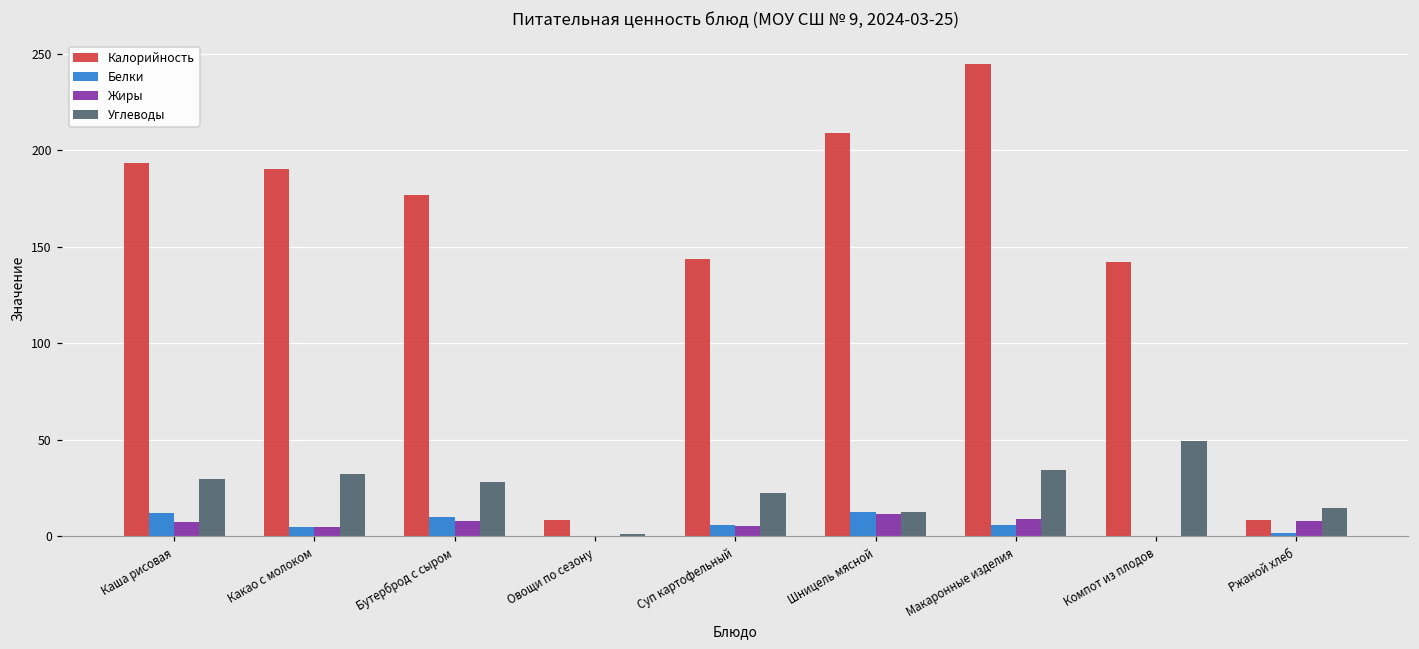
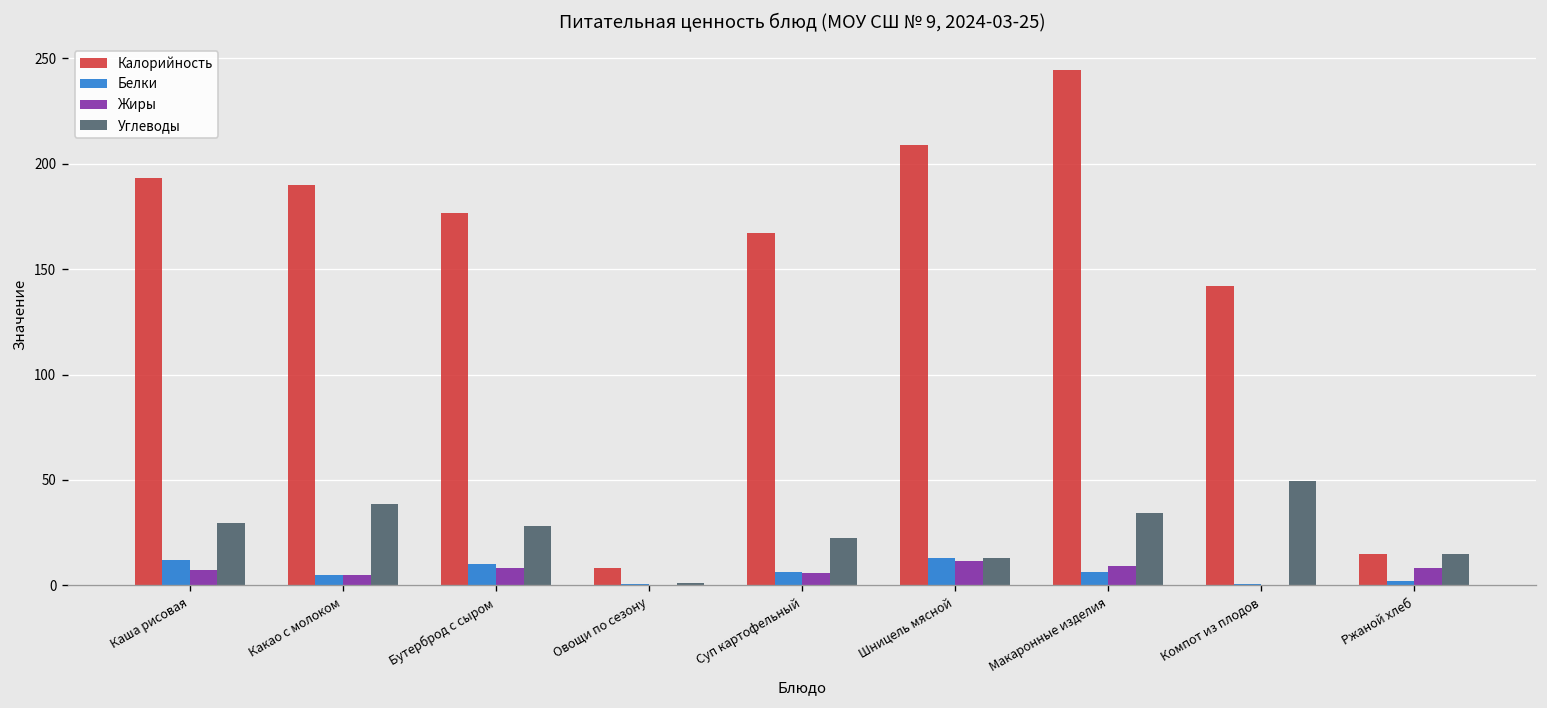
  {
    "Калорийность": {
      "Каша рисовая": 193,
      "Какао с молоком": 190,
      "Бутерброд с сыром": 177,
      "Овощи по сезону": 8,
-     "Суп картофельный": 144,
+     "Суп картофельный": 167,
      "Шницель мясной": 209,
      "Макаронные изделия": 245,
      "Компот из плодов": 142,
-     "Ржаной хлеб": 9
+     "Ржаной хлеб": 15
    },
    "Белки": {
      "Каша рисовая": 12,
      "Какао с молоком": 5,
      "Бутерброд с сыром": 10,
      "Суп картофельный": 6,
      "Шницель мясной": 13,
      "Макаронные изделия": 6,
      "Ржаной хлеб": 2
    },
    "Жиры": {
      "Каша рисовая": 7,
      "Какао с молоком": 5,
      "Бутерброд с сыром": 8,
      "Суп картофельный": 6,
      "Шницель мясной": 12,
      "Макаронные изделия": 9,
      "Компот из плодов": 0,
      "Ржаной хлеб": 8
    },
    "Углеводы": {
      "Каша рисовая": 30,
-     "Какао с молоком": 33,
+     "Какао с молоком": 39,
      "Бутерброд с сыром": 28,
      "Суп картофельный": 22,
      "Шницель мясной": 13,
      "Макаронные изделия": 34,
      "Компот из плодов": 50,
      "Ржаной хлеб": 15
    }
  }
